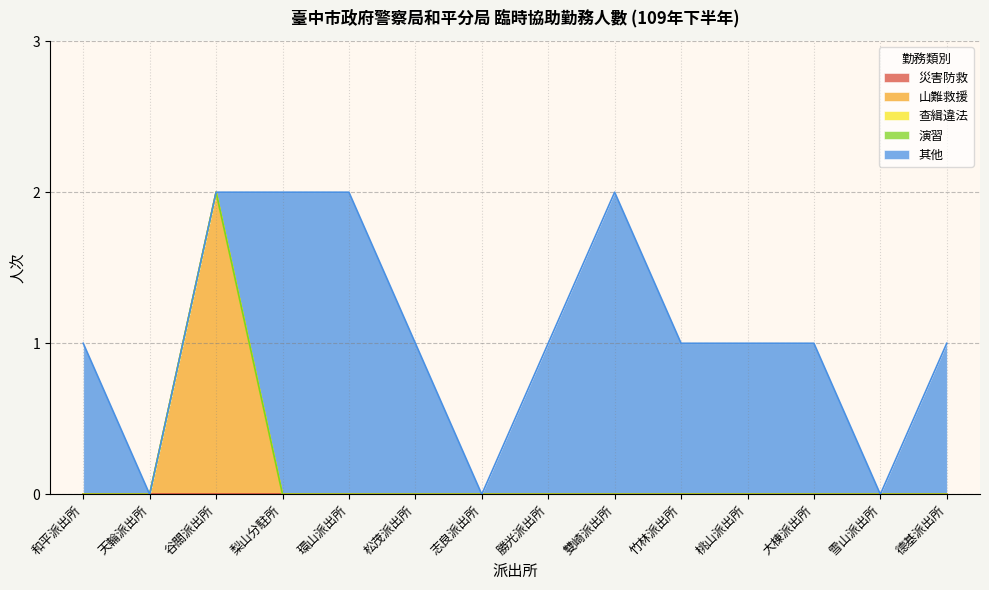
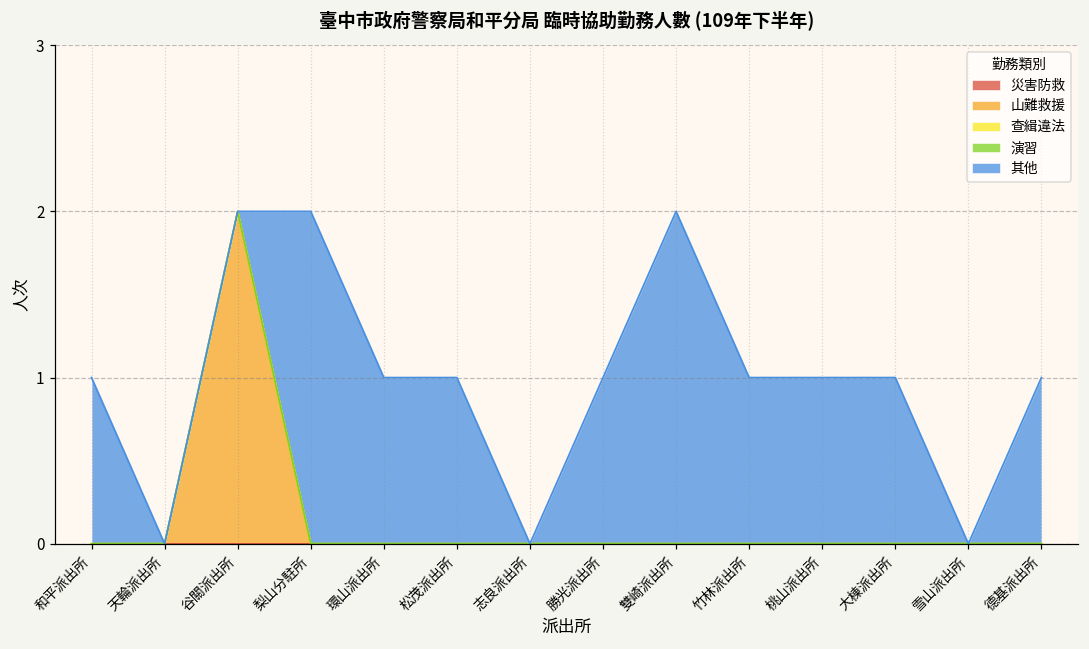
  {
    "災害防救": {
      "谷關派出所": 0
    },
    "其他": {
      "和平派出所": 1,
      "梨山分駐所": 2,
-     "環山派出所": 2,
+     "環山派出所": 1,
      "松茂派出所": 1,
      "勝光派出所": 1,
      "雙崎派出所": 2,
      "竹林派出所": 1,
      "桃山派出所": 1,
      "大棟派出所": 1,
      "德基派出所": 1
    }
  }
